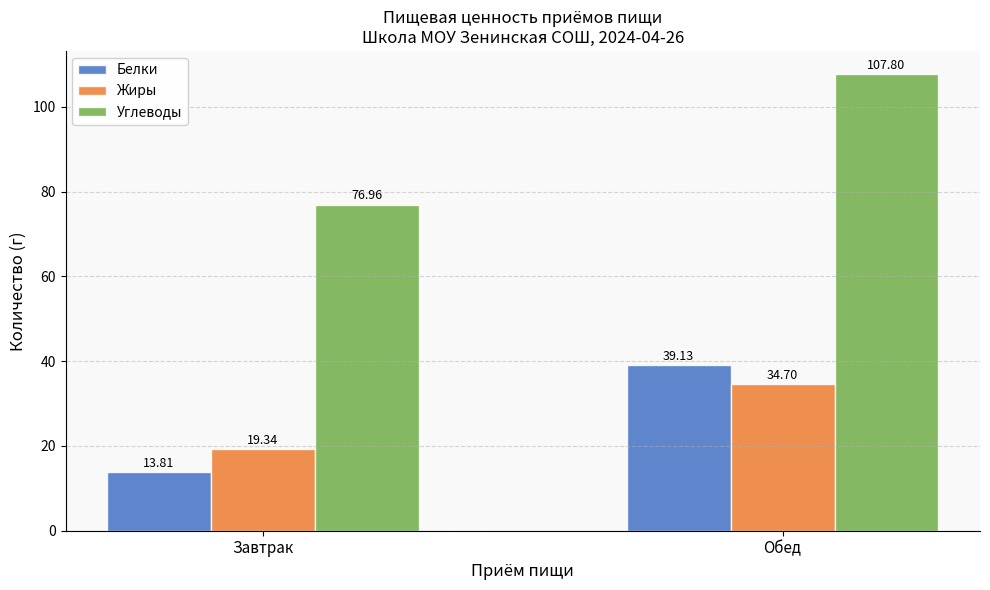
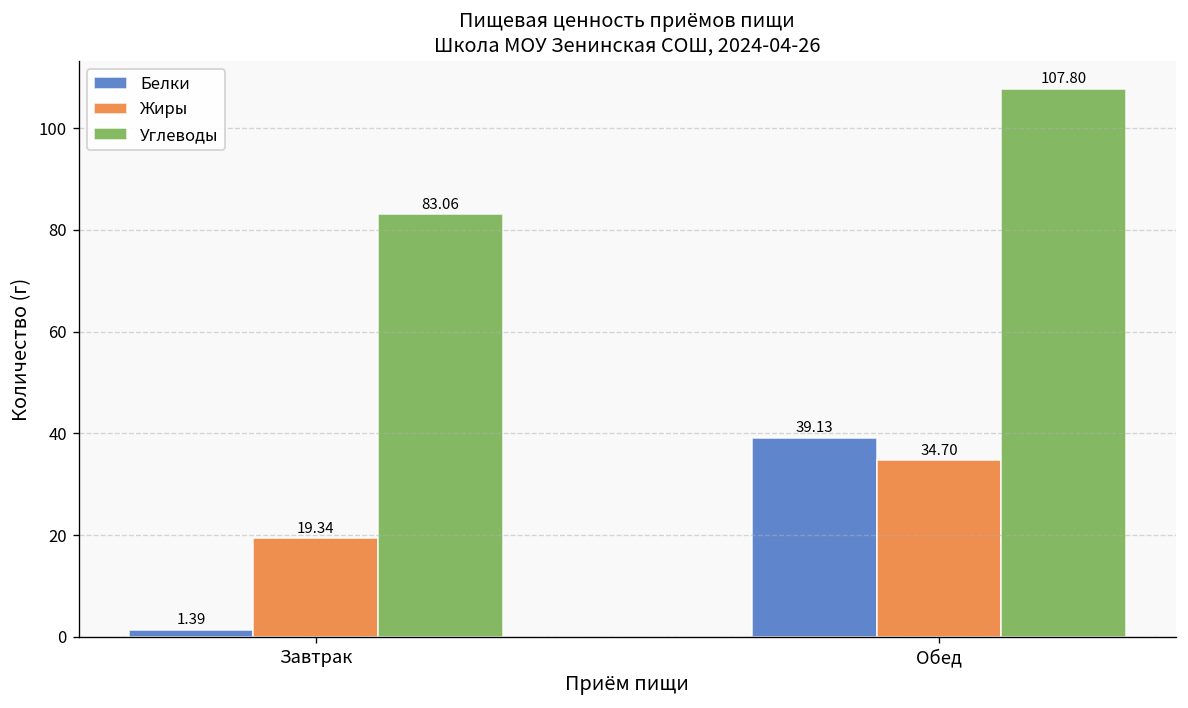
  {
    "Белки": {
-     "Завтрак": 13.81,
+     "Завтрак": 1.39,
      "Обед": 39.13
    },
    "Жиры": {
      "Завтрак": 19.34,
      "Обед": 34.70
    },
    "Углеводы": {
-     "Завтрак": 76.96,
+     "Завтрак": 83.06,
      "Обед": 107.80
    }
  }
